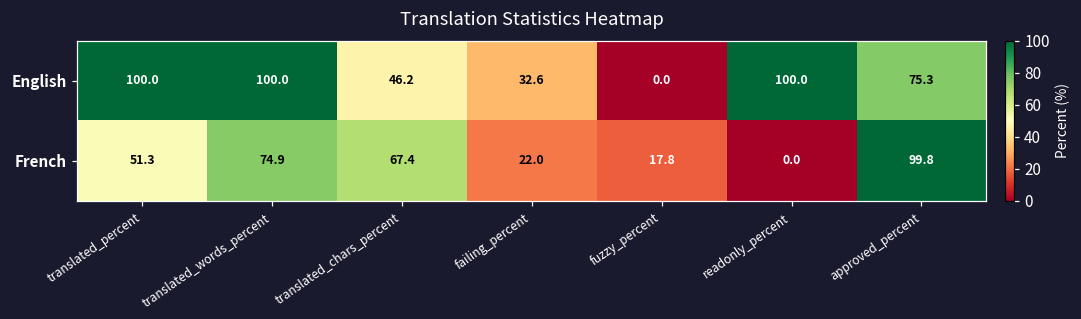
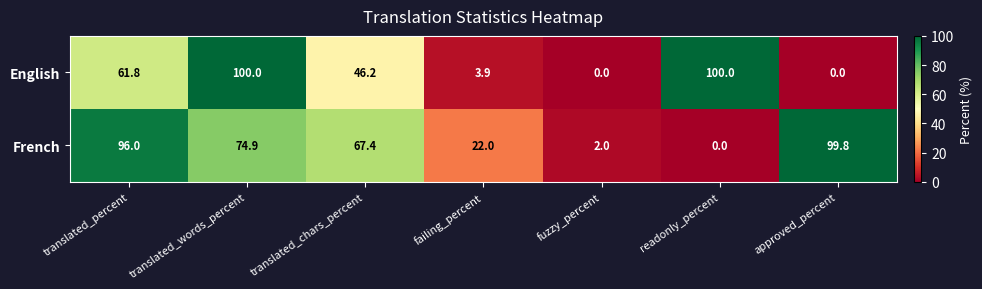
  {
    "English": {
-     "translated_percent": 100.0,
+     "translated_percent": 61.8,
      "translated_words_percent": 100.0,
      "translated_chars_percent": 46.2,
-     "failing_percent": 32.6,
+     "failing_percent": 3.9,
      "fuzzy_percent": 0.0,
      "readonly_percent": 100.0,
-     "approved_percent": 75.3
+     "approved_percent": 0.0
    },
    "French": {
-     "translated_percent": 51.3,
+     "translated_percent": 96.0,
      "translated_words_percent": 74.9,
      "translated_chars_percent": 67.4,
      "failing_percent": 22.0,
-     "fuzzy_percent": 17.8,
+     "fuzzy_percent": 2.0,
      "readonly_percent": 0.0,
      "approved_percent": 99.8
    }
  }
